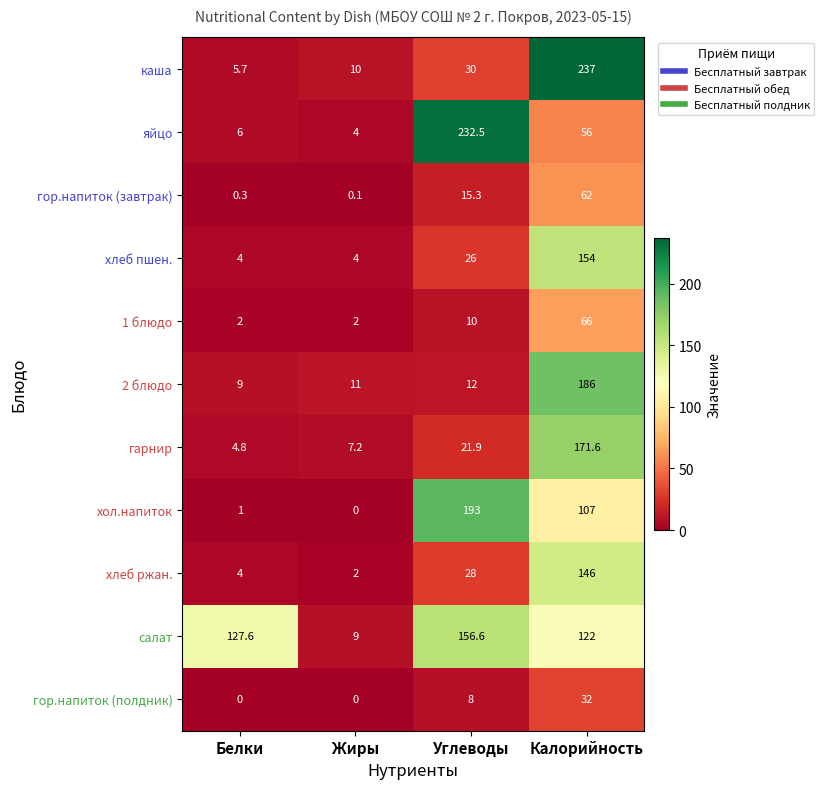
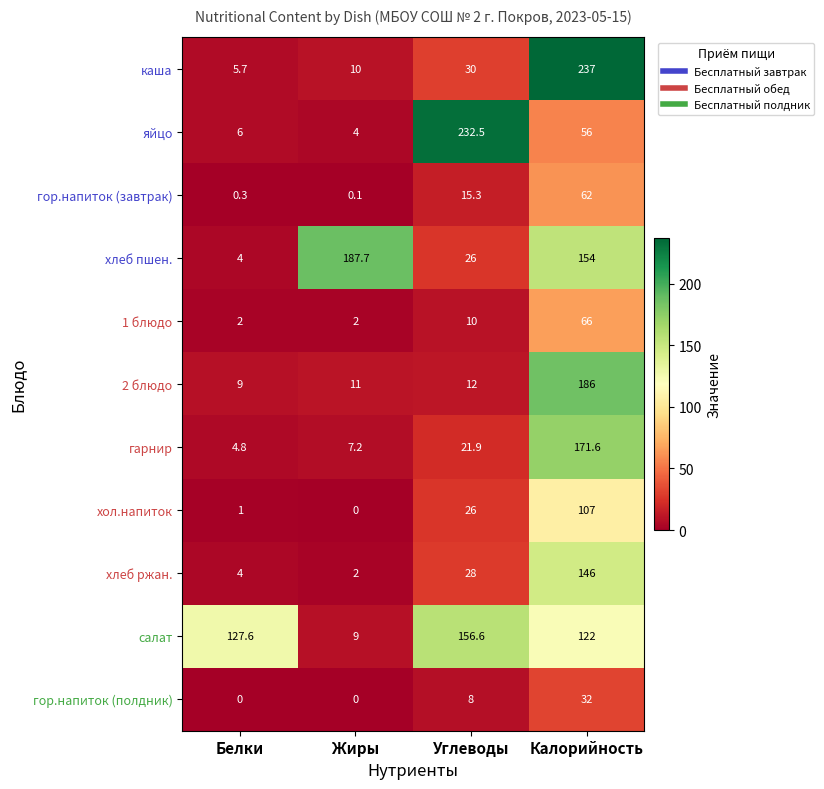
  {
    "каша": {
      "Белки": 5.7,
      "Жиры": 10,
      "Углеводы": 30,
      "Калорийность": 237
    },
    "яйцо": {
      "Белки": 6,
      "Жиры": 4,
      "Углеводы": 232.5,
      "Калорийность": 56
    },
    "гор.напиток (завтрак)": {
      "Белки": 0.3,
      "Жиры": 0.1,
      "Углеводы": 15.3,
      "Калорийность": 62
    },
    "хлеб пшен.": {
      "Белки": 4,
-     "Жиры": 4,
+     "Жиры": 187.7,
      "Углеводы": 26,
      "Калорийность": 154
    },
    "1 блюдо": {
      "Белки": 2,
      "Жиры": 2,
      "Углеводы": 10,
      "Калорийность": 66
    },
    "2 блюдо": {
      "Белки": 9,
      "Жиры": 11,
      "Углеводы": 12,
      "Калорийность": 186
    },
    "гарнир": {
      "Белки": 4.8,
      "Жиры": 7.2,
      "Углеводы": 21.9,
      "Калорийность": 171.6
    },
    "хол.напиток": {
      "Белки": 1,
      "Жиры": 0,
-     "Углеводы": 193,
+     "Углеводы": 26,
      "Калорийность": 107
    },
    "хлеб ржан.": {
      "Белки": 4,
      "Жиры": 2,
      "Углеводы": 28,
      "Калорийность": 146
    },
    "салат": {
      "Белки": 127.6,
      "Жиры": 9,
      "Углеводы": 156.6,
      "Калорийность": 122
    },
    "гор.напиток (полдник)": {
      "Белки": 0,
      "Жиры": 0,
      "Углеводы": 8,
      "Калорийность": 32
    }
  }
